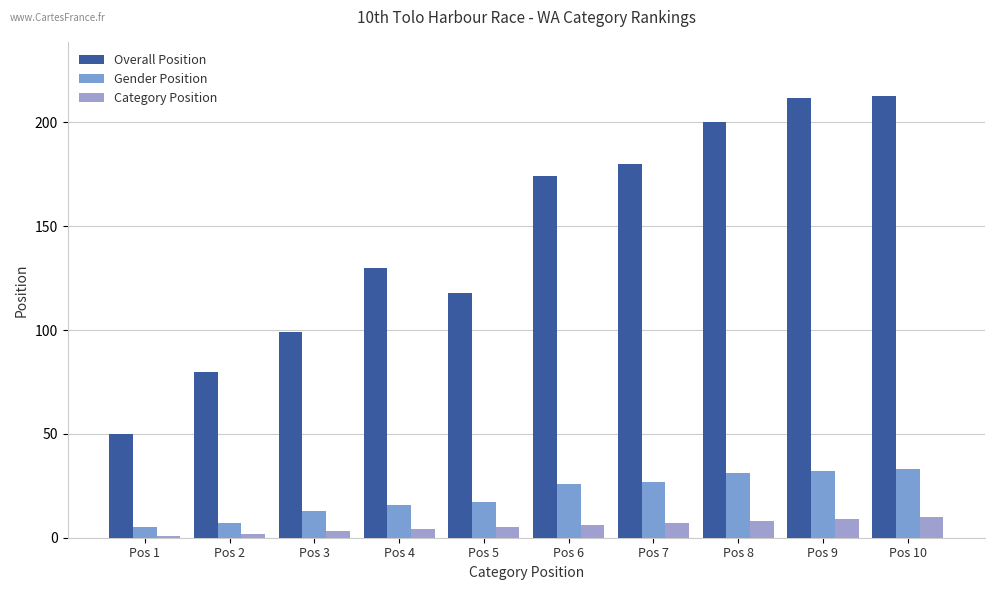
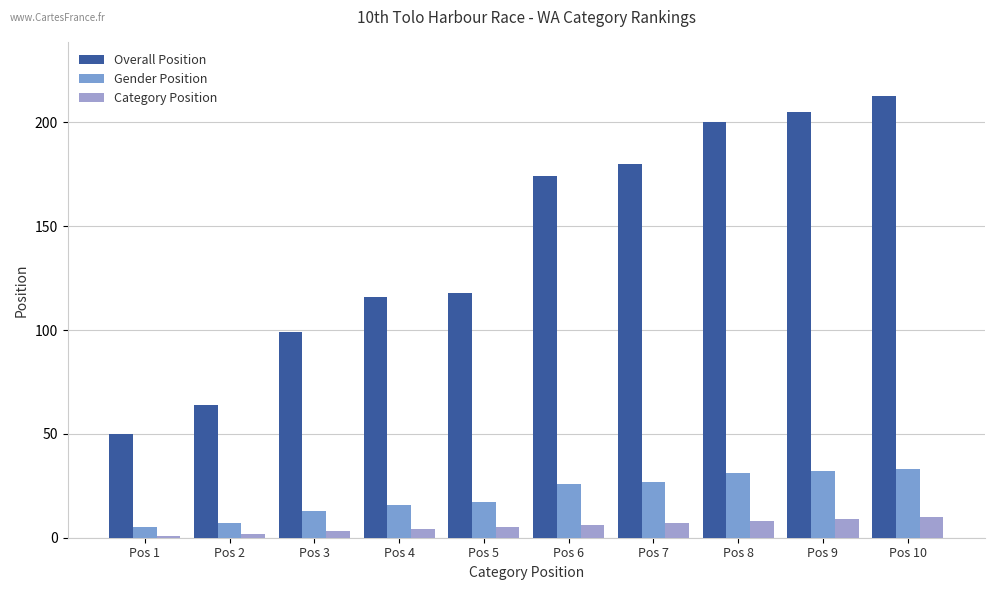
  {
    "Overall Position": {
      "Pos 1": 50,
-     "Pos 2": 80,
+     "Pos 2": 64,
      "Pos 3": 99,
-     "Pos 4": 130,
+     "Pos 4": 116,
      "Pos 5": 118,
      "Pos 6": 174,
      "Pos 7": 180,
      "Pos 8": 200,
-     "Pos 9": 212,
+     "Pos 9": 205,
      "Pos 10": 213
    }
  }
